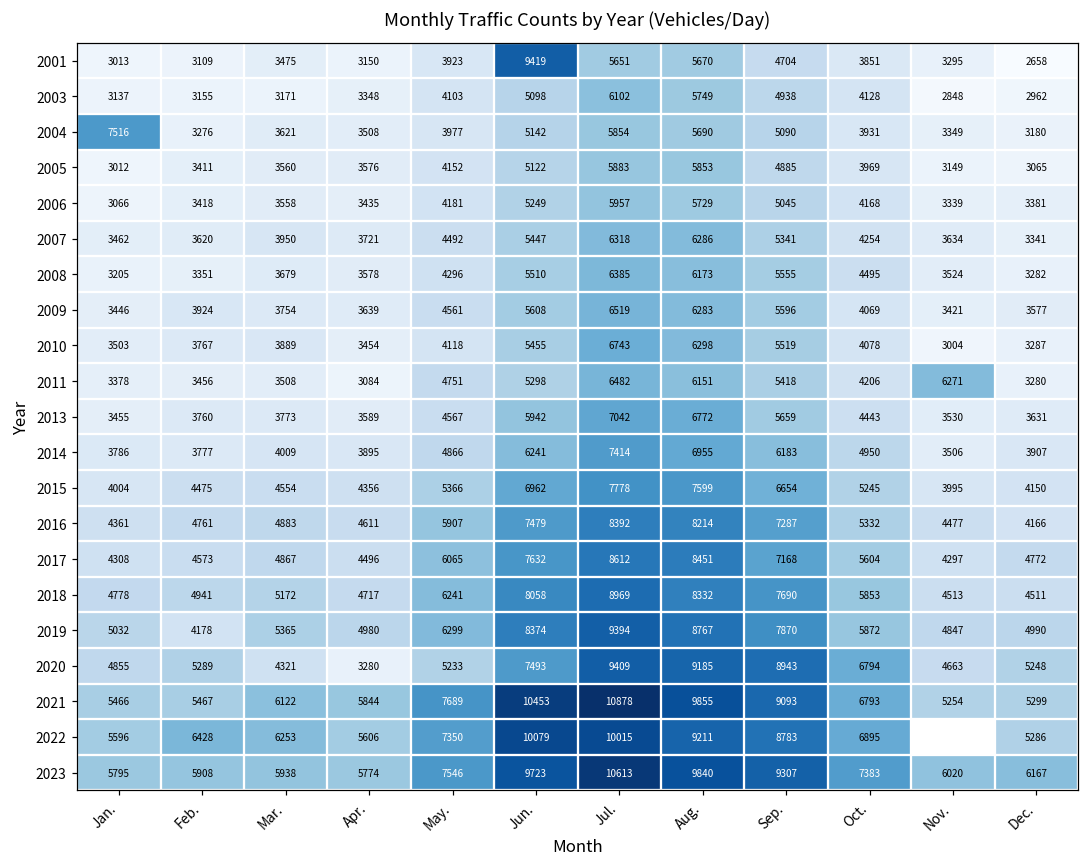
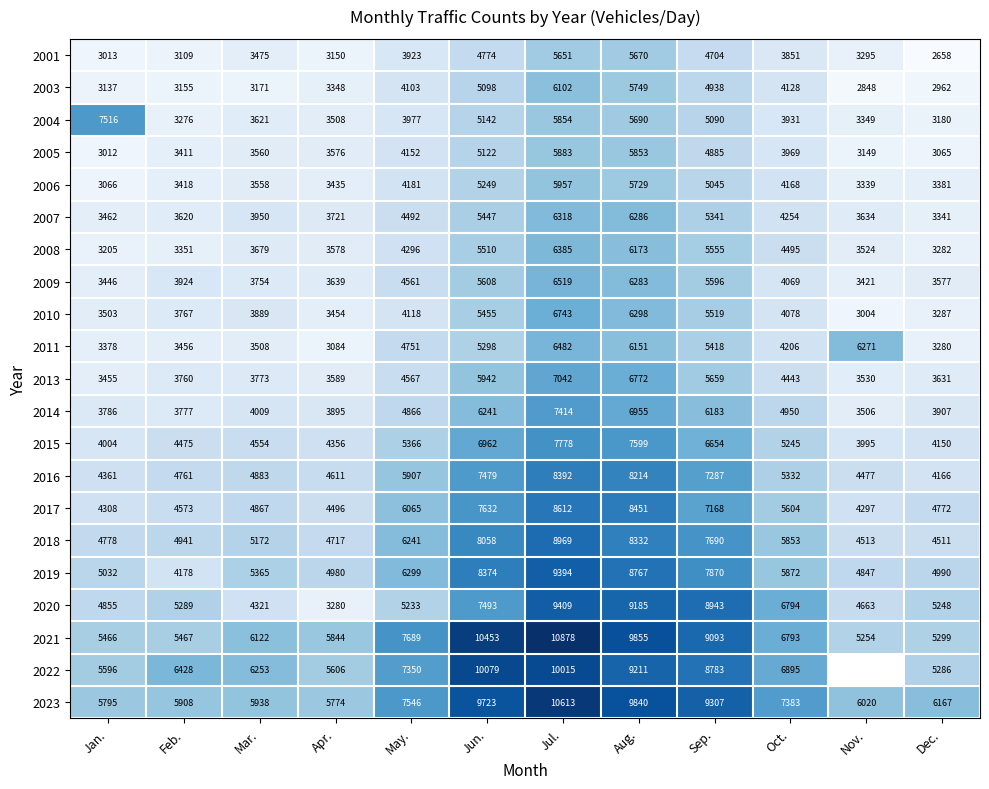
  {
    "2001": {
      "Jan.": 3013,
      "Feb.": 3109,
      "Mar.": 3475,
      "Apr.": 3150,
      "May.": 3923,
-     "Jun.": 9419,
+     "Jun.": 4774,
      "Jul.": 5651,
      "Aug.": 5670,
      "Sep.": 4704,
      "Oct.": 3851,
      "Nov.": 3295,
      "Dec.": 2658
    }
  }
